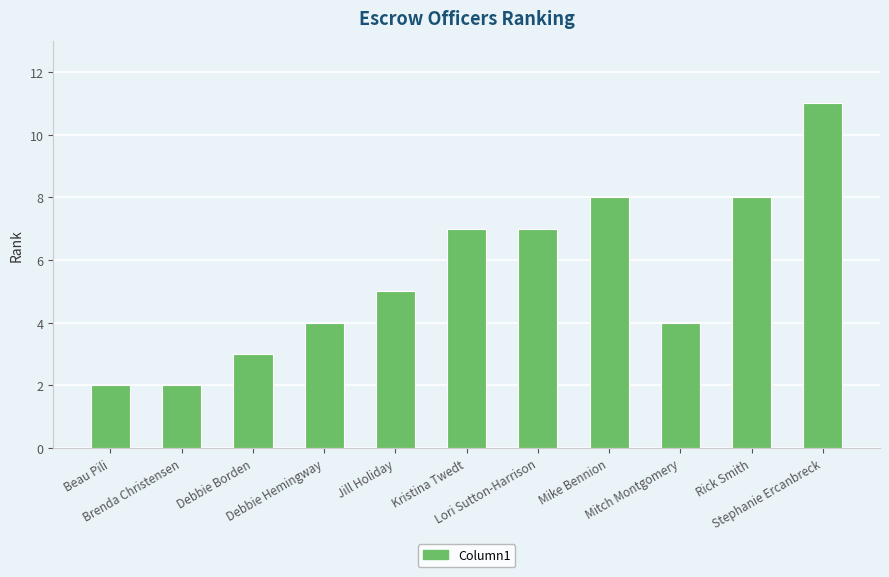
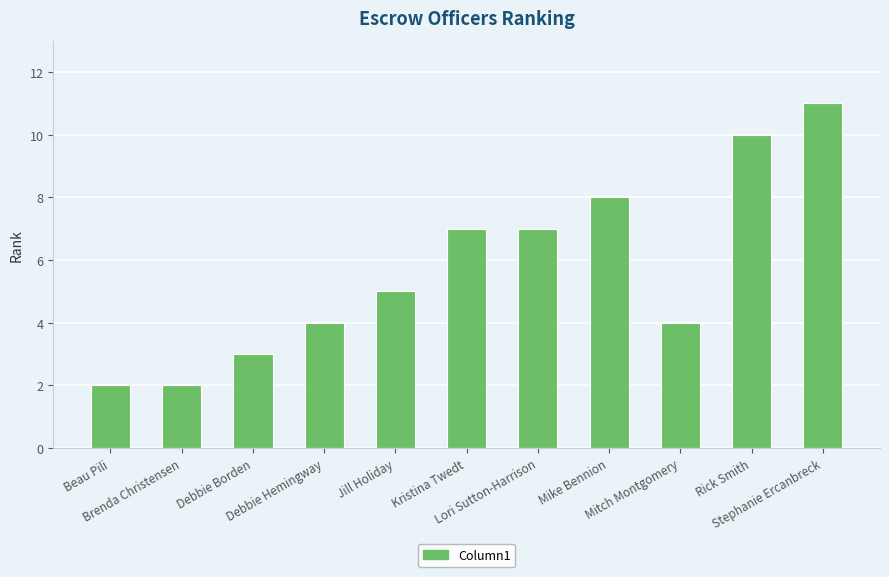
  {
    "Beau Pili": 2,
    "Brenda Christensen": 2,
    "Debbie Borden": 3,
    "Debbie Hemingway": 4,
    "Jill Holiday": 5,
    "Kristina Twedt": 7,
    "Lori Sutton-Harrison": 7,
    "Mike Bennion": 8,
    "Mitch Montgomery": 4,
-   "Rick Smith": 8,
+   "Rick Smith": 10,
    "Stephanie Ercanbreck": 11
  }
